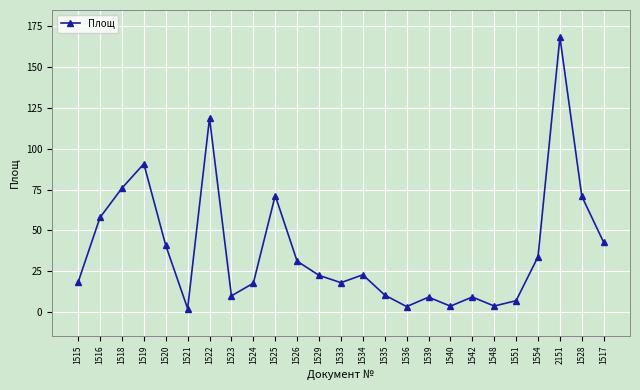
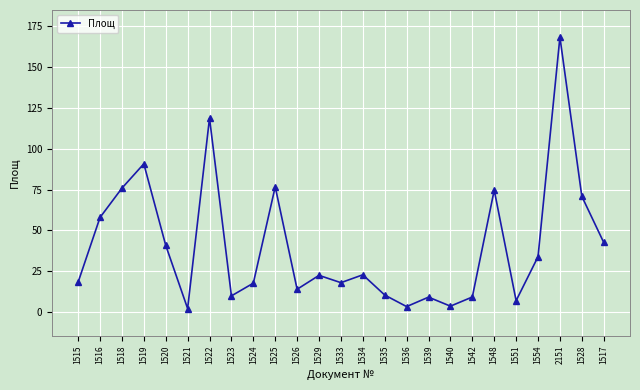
  {
    "1515": 18,
    "1516": 58,
    "1518": 76,
    "1519": 91,
    "1520": 41,
    "1521": 2,
    "1522": 119,
    "1523": 10,
    "1524": 18,
-   "1525": 71,
-   "1526": 31,
+   "1525": 77,
+   "1526": 14,
    "1529": 23,
    "1533": 18,
    "1534": 23,
    "1535": 11,
    "1536": 4,
    "1539": 9,
    "1540": 4,
    "1542": 9,
-   "1548": 4,
+   "1548": 75,
    "1551": 7,
    "1554": 34,
    "2151": 168,
    "1528": 71,
    "1517": 43
  }
